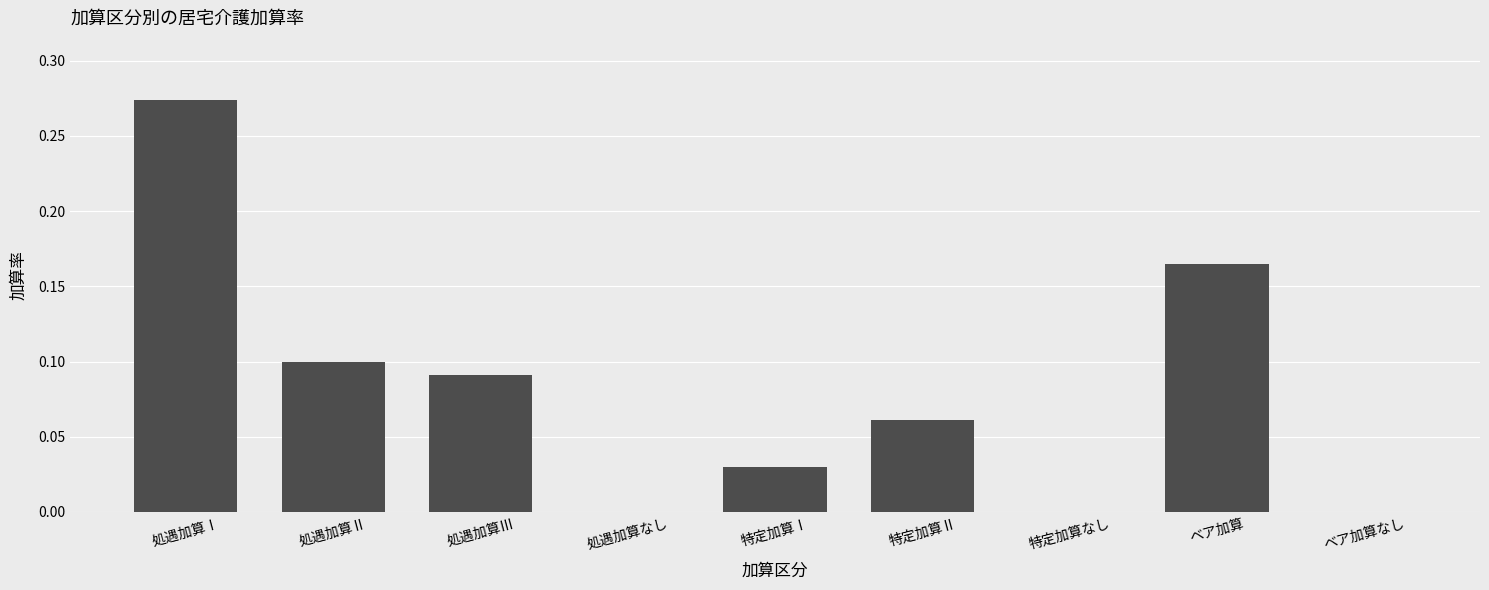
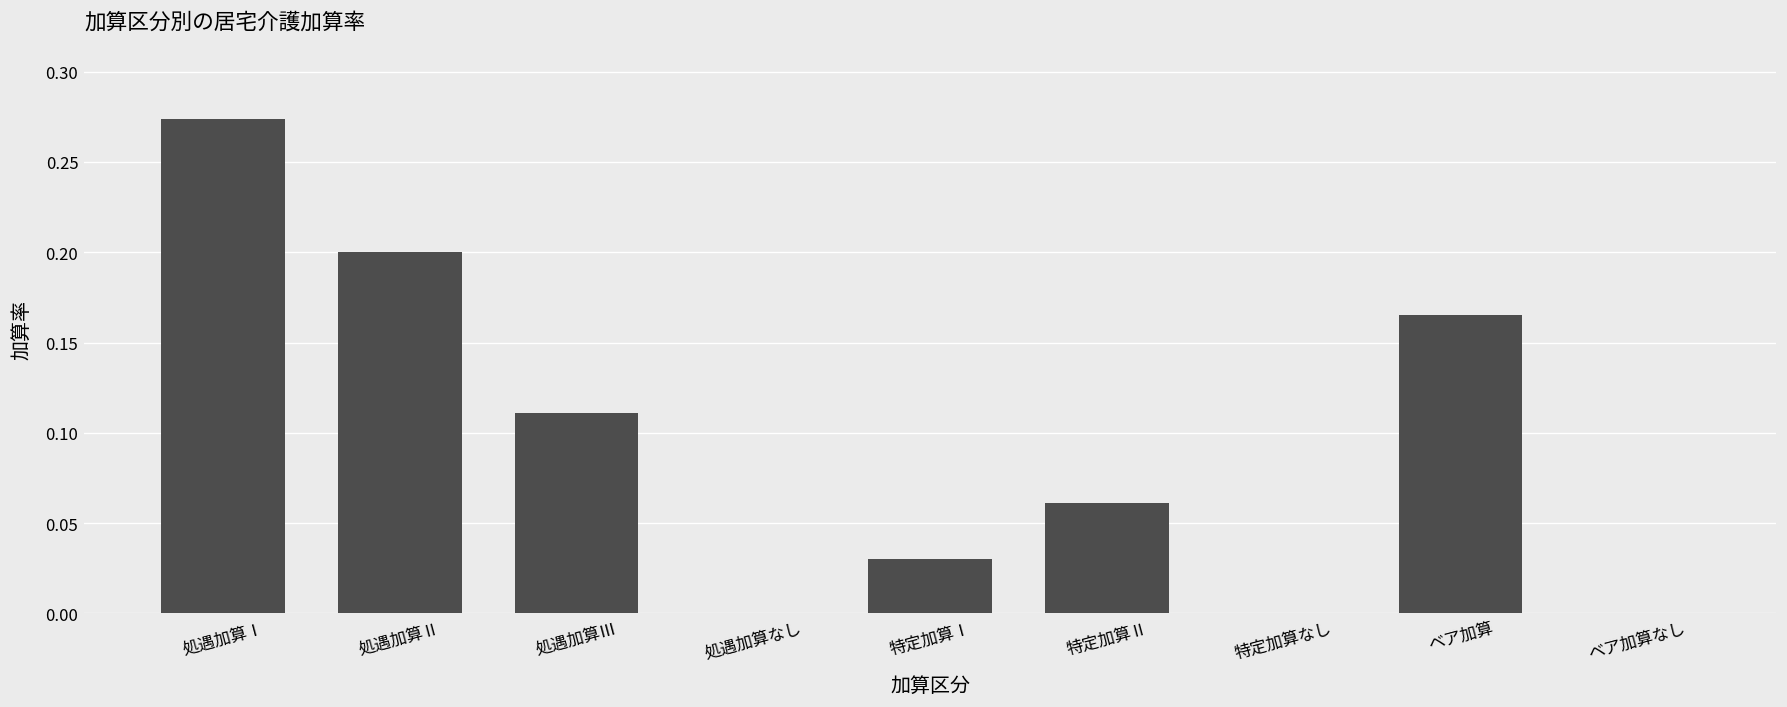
  {
    "処遇加算Ⅰ": 0.274,
-   "処遇加算Ⅱ": 0.1,
-   "処遇加算Ⅲ": 0.091,
+   "処遇加算Ⅱ": 0.2,
+   "処遇加算Ⅲ": 0.111,
    "処遇加算なし": 0.000,
    "特定加算Ⅰ": 0.030,
    "特定加算Ⅱ": 0.061,
    "特定加算なし": 0.000,
    "ベア加算": 0.165,
    "ベア加算なし": 0.000
  }
